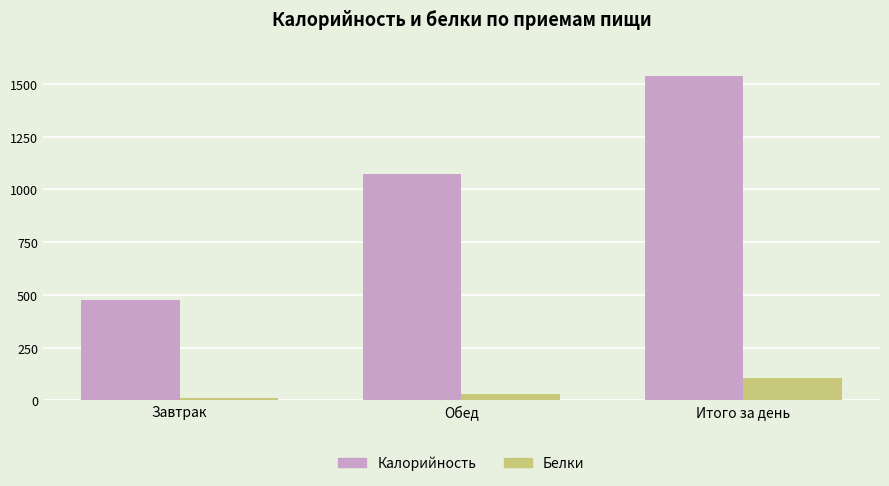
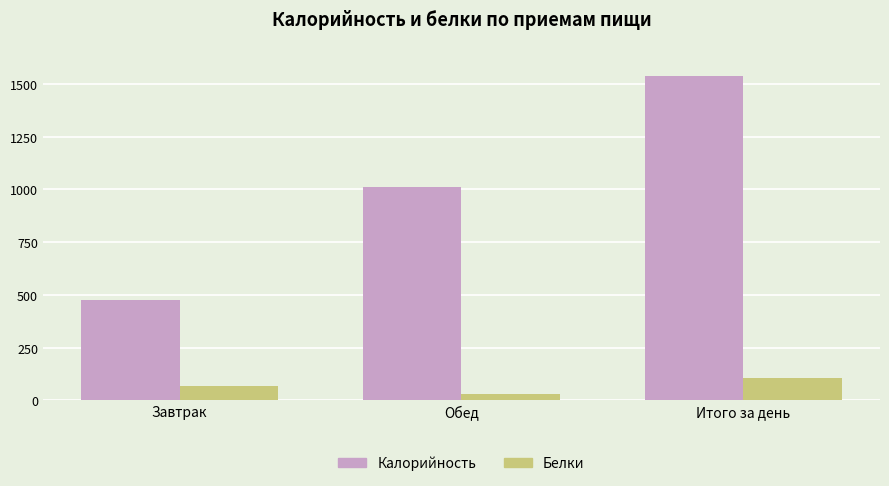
  {
    "Калорийность": {
      "Завтрак": 480,
-     "Обед": 1070,
+     "Обед": 1010,
      "Итого за день": 1540
    },
    "Белки": {
-     "Завтрак": 10,
+     "Завтрак": 70,
      "Обед": 30,
      "Итого за день": 110
    }
  }
